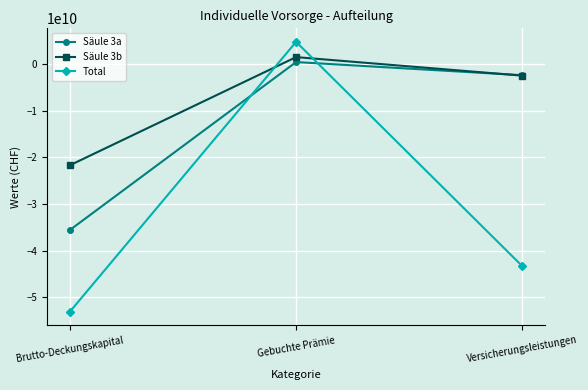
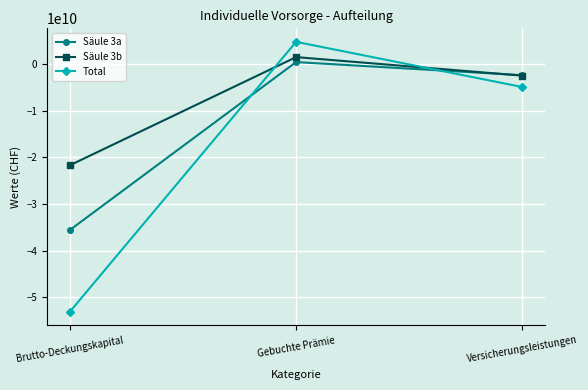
  {
    "Säule 3a": {
      "Brutto-Deckungskapital": -36000000000,
      "Gebuchte Prämie": 0
    },
    "Säule 3b": {
      "Brutto-Deckungskapital": -22000000000,
      "Gebuchte Prämie": 1000000000
    },
    "Total": {
      "Brutto-Deckungskapital": -53000000000,
      "Gebuchte Prämie": 5000000000,
-     "Versicherungsleistungen": -43000000000
+     "Versicherungsleistungen": -5000000000
    }
  }
